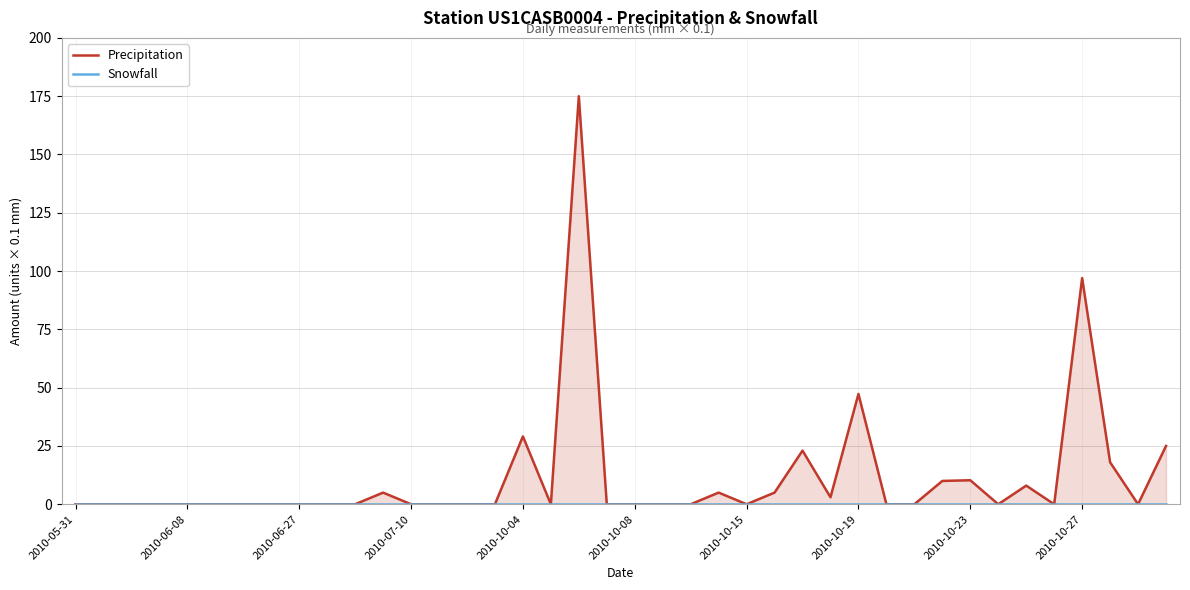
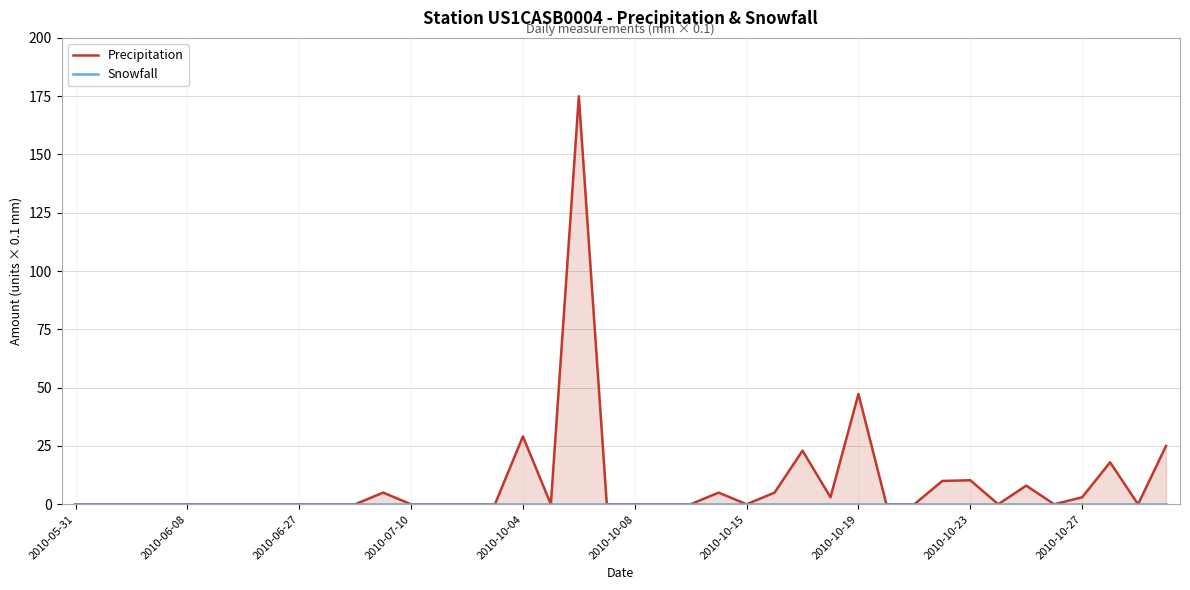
  {
    "Precipitation": {
      "2010-10-04": 29,
      "2010-10-19": 47,
      "2010-10-23": 10,
-     "2010-10-27": 97
+     "2010-10-27": 3
    },
    "Snowfall": {
      "2010-10-04": 0,
      "2010-10-19": 0,
      "2010-10-23": 0,
      "2010-10-27": 0
    }
  }
